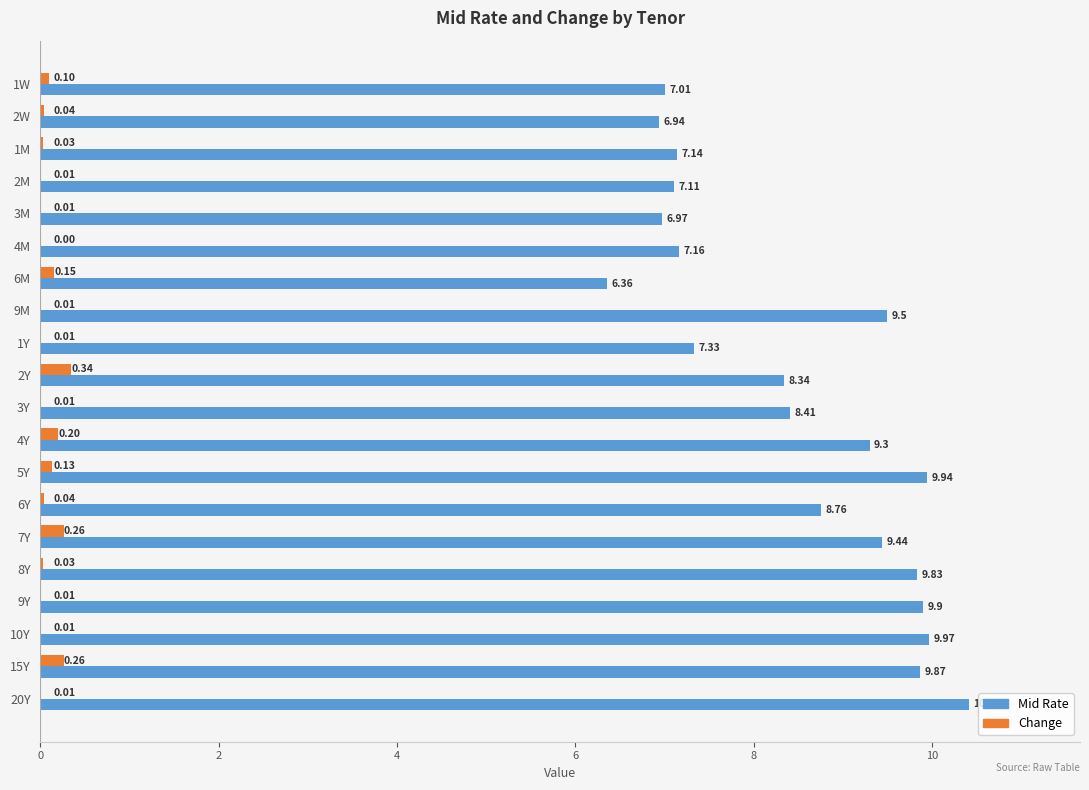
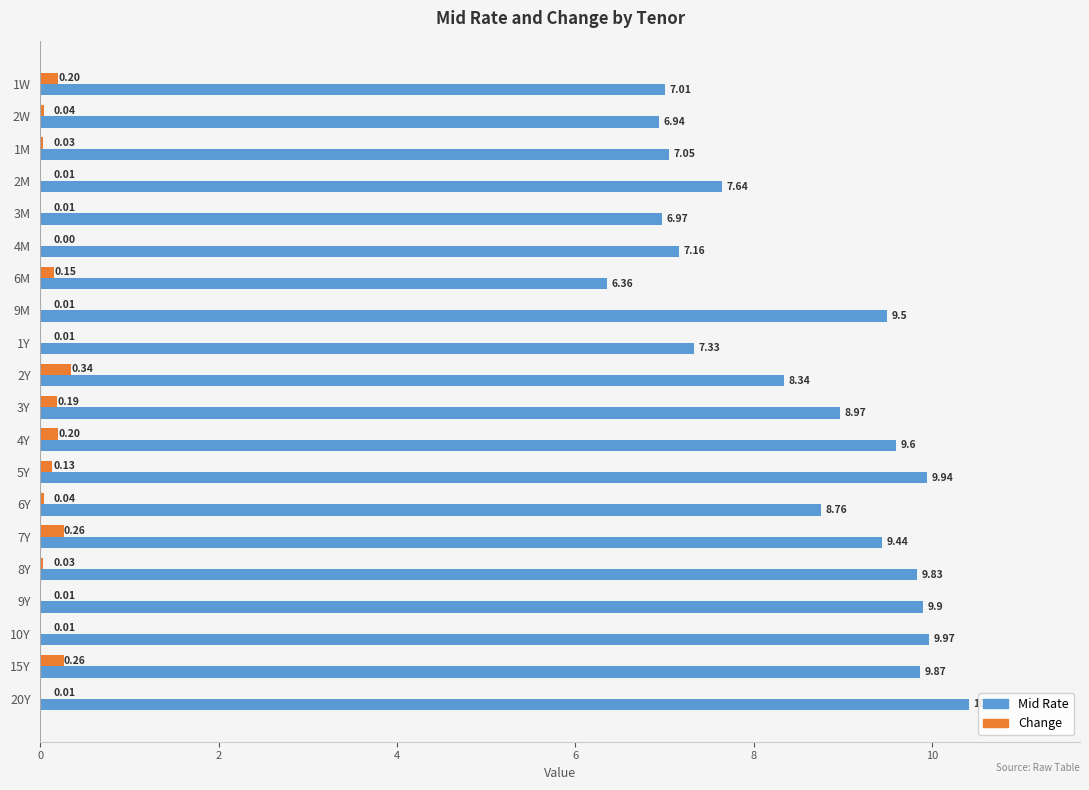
  {
    "Mid Rate": {
      "1W": 7.01,
      "2W": 6.94,
-     "1M": 7.14,
-     "2M": 7.11,
+     "1M": 7.05,
+     "2M": 7.64,
      "3M": 6.97,
      "4M": 7.16,
      "6M": 6.36,
      "9M": 9.5,
      "1Y": 7.33,
      "2Y": 8.34,
-     "3Y": 8.41,
-     "4Y": 9.3,
+     "3Y": 8.97,
+     "4Y": 9.6,
      "5Y": 9.94,
      "6Y": 8.76,
      "7Y": 9.44,
      "8Y": 9.83,
      "9Y": 9.9,
      "10Y": 9.97,
      "15Y": 9.87
    },
    "Change": {
-     "1W": 0.10,
+     "1W": 0.20,
      "2W": 0.04,
      "1M": 0.03,
      "2M": 0.01,
      "3M": 0.01,
      "4M": 0.00,
      "6M": 0.15,
      "9M": 0.01,
      "1Y": 0.01,
      "2Y": 0.34,
-     "3Y": 0.01,
+     "3Y": 0.19,
      "4Y": 0.20,
      "5Y": 0.13,
      "6Y": 0.04,
      "7Y": 0.26,
      "8Y": 0.03,
      "9Y": 0.01,
      "10Y": 0.01,
      "15Y": 0.26,
      "20Y": 0.01
    }
  }
